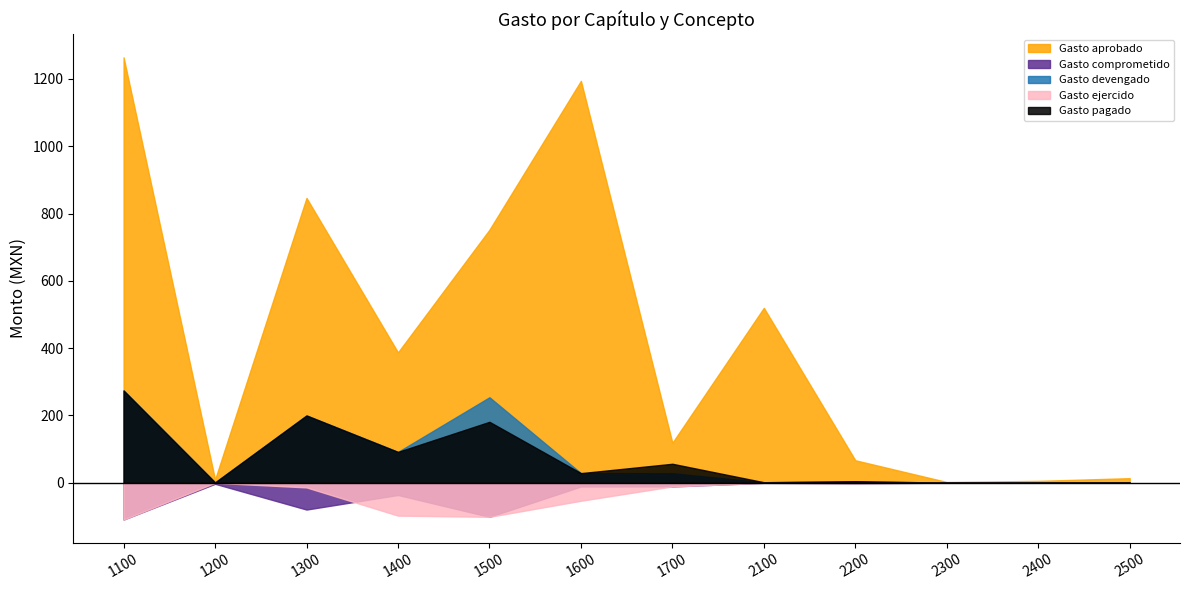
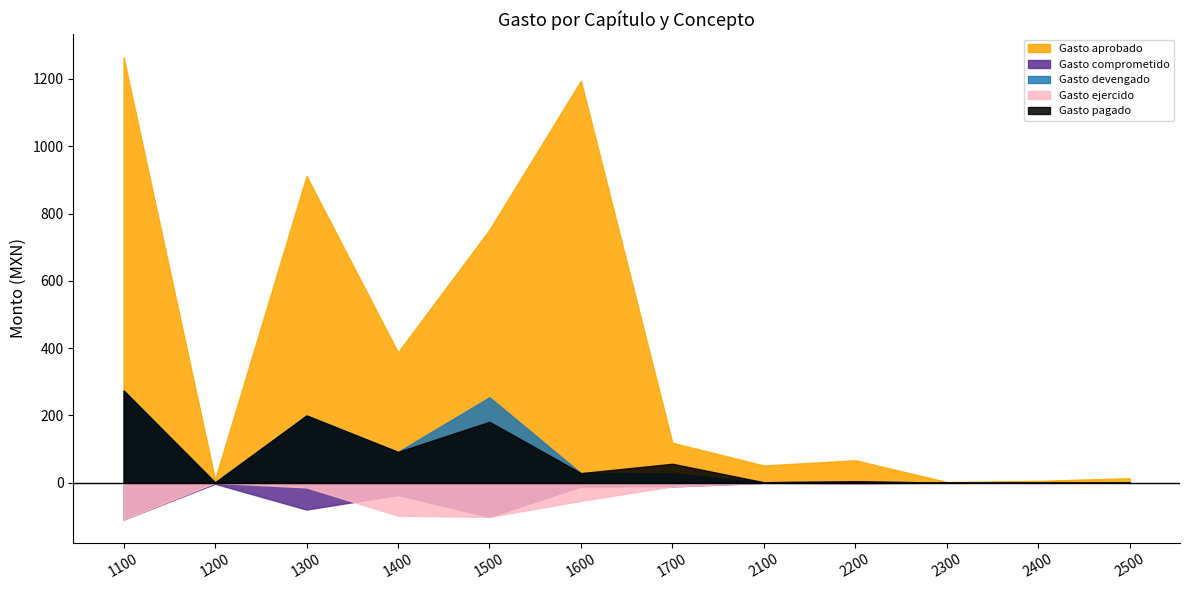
  {
    "Gasto aprobado": {
      "1100": 1260,
      "1200": 10,
-     "1300": 850,
+     "1300": 910,
      "1400": 390,
      "1500": 750,
      "1600": 1190,
      "1700": 120,
-     "2100": 520,
+     "2100": 50,
      "2200": 70,
      "2500": 10
    },
    "Gasto devengado": {
      "1500": 250,
      "1700": 30
    },
    "Gasto pagado": {
      "1500": 180,
      "1700": 60
    }
  }
